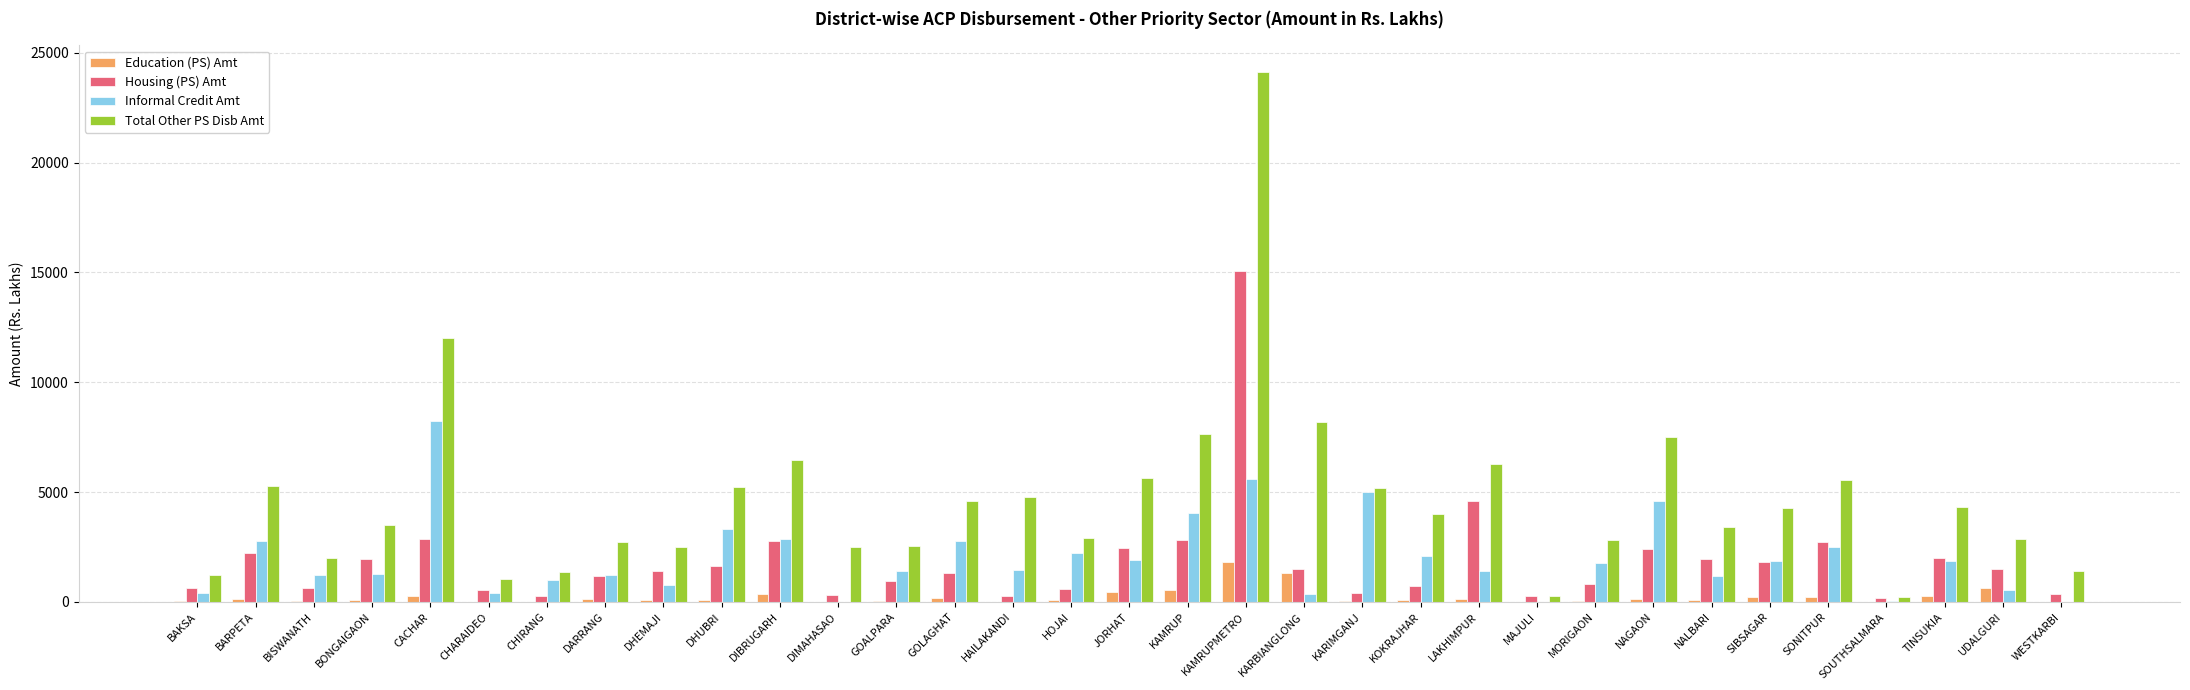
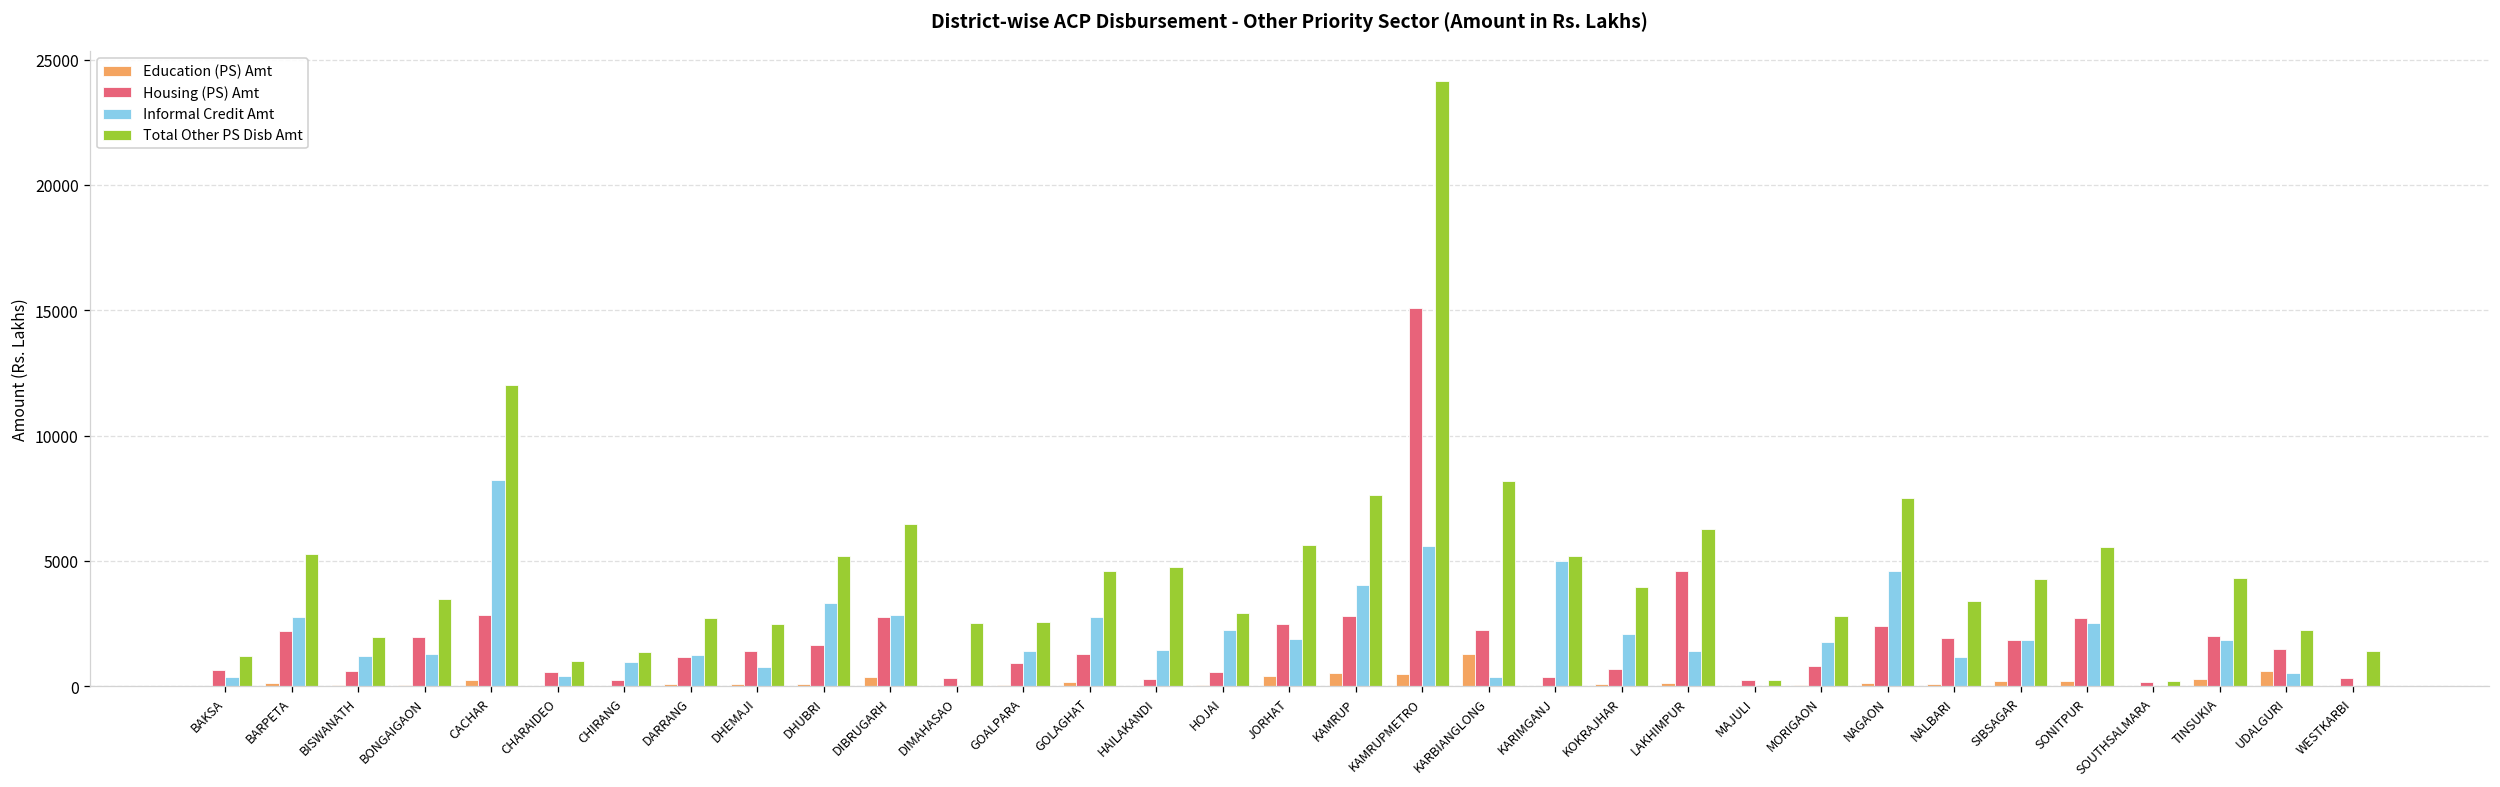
  {
    "Education (PS) Amt": {
      "BARPETA": 200,
      "CACHAR": 300,
      "DIBRUGARH": 400,
      "GOLAGHAT": 200,
      "JORHAT": 400,
      "KAMRUP": 500,
-     "KAMRUPMETRO": 1800,
+     "KAMRUPMETRO": 500,
      "KARBIANGLONG": 1300,
      "LAKHIMPUR": 100,
      "NAGAON": 100,
      "SIBSAGAR": 200,
      "SONITPUR": 200,
      "TINSUKIA": 300,
      "UDALGURI": 600
    },
    "Housing (PS) Amt": {
      "BAKSA": 700,
      "BARPETA": 2200,
      "BISWANATH": 600,
      "BONGAIGAON": 2000,
      "CACHAR": 2800,
      "CHARAIDEO": 600,
      "CHIRANG": 300,
      "DARRANG": 1200,
      "DHEMAJI": 1400,
      "DHUBRI": 1600,
      "DIBRUGARH": 2800,
      "DIMAHASAO": 300,
      "GOALPARA": 900,
      "GOLAGHAT": 1300,
      "HAILAKANDI": 300,
      "HOJAI": 600,
      "JORHAT": 2500,
      "KAMRUP": 2800,
      "KAMRUPMETRO": 15100,
-     "KARBIANGLONG": 1500,
+     "KARBIANGLONG": 2200,
      "KARIMGANJ": 400,
      "KOKRAJHAR": 700,
      "LAKHIMPUR": 4600,
      "MAJULI": 300,
      "MORIGAON": 800,
      "NAGAON": 2400,
      "NALBARI": 1900,
      "SIBSAGAR": 1800,
      "SONITPUR": 2700,
      "SOUTHSALMARA": 200,
      "TINSUKIA": 2000,
      "UDALGURI": 1500,
      "WESTKARBI": 300
    },
    "Informal Credit Amt": {
      "BAKSA": 400,
      "BARPETA": 2800,
      "BISWANATH": 1200,
      "BONGAIGAON": 1300,
      "CACHAR": 8200,
      "CHARAIDEO": 400,
      "CHIRANG": 1000,
      "DARRANG": 1200,
      "DHEMAJI": 800,
      "DHUBRI": 3300,
      "DIBRUGARH": 2900,
      "GOALPARA": 1400,
      "GOLAGHAT": 2800,
      "HAILAKANDI": 1400,
      "HOJAI": 2200,
      "JORHAT": 1900,
      "KAMRUP": 4000,
      "KAMRUPMETRO": 5600,
      "KARBIANGLONG": 400,
      "KARIMGANJ": 5000,
      "KOKRAJHAR": 2100,
      "LAKHIMPUR": 1400,
      "MAJULI": 0,
      "MORIGAON": 1800,
      "NAGAON": 4600,
      "NALBARI": 1200,
      "SIBSAGAR": 1900,
      "SONITPUR": 2500,
      "TINSUKIA": 1900,
      "UDALGURI": 500
    },
    "Total Other PS Disb Amt": {
      "BAKSA": 1200,
      "BARPETA": 5300,
      "BISWANATH": 2000,
      "BONGAIGAON": 3500,
      "CACHAR": 12000,
      "CHARAIDEO": 1000,
      "CHIRANG": 1400,
      "DARRANG": 2700,
      "DHEMAJI": 2500,
      "DHUBRI": 5200,
      "DIBRUGARH": 6500,
      "DIMAHASAO": 2500,
      "GOALPARA": 2600,
      "GOLAGHAT": 4600,
      "HAILAKANDI": 4800,
      "HOJAI": 2900,
      "JORHAT": 5600,
      "KAMRUP": 7600,
      "KAMRUPMETRO": 24100,
      "KARBIANGLONG": 8200,
      "KARIMGANJ": 5200,
      "KOKRAJHAR": 4000,
      "LAKHIMPUR": 6300,
      "MAJULI": 300,
      "MORIGAON": 2800,
      "NAGAON": 7500,
      "NALBARI": 3400,
      "SIBSAGAR": 4300,
      "SONITPUR": 5600,
      "SOUTHSALMARA": 200,
      "TINSUKIA": 4300,
-     "UDALGURI": 2900,
+     "UDALGURI": 2200,
      "WESTKARBI": 1400
    }
  }
